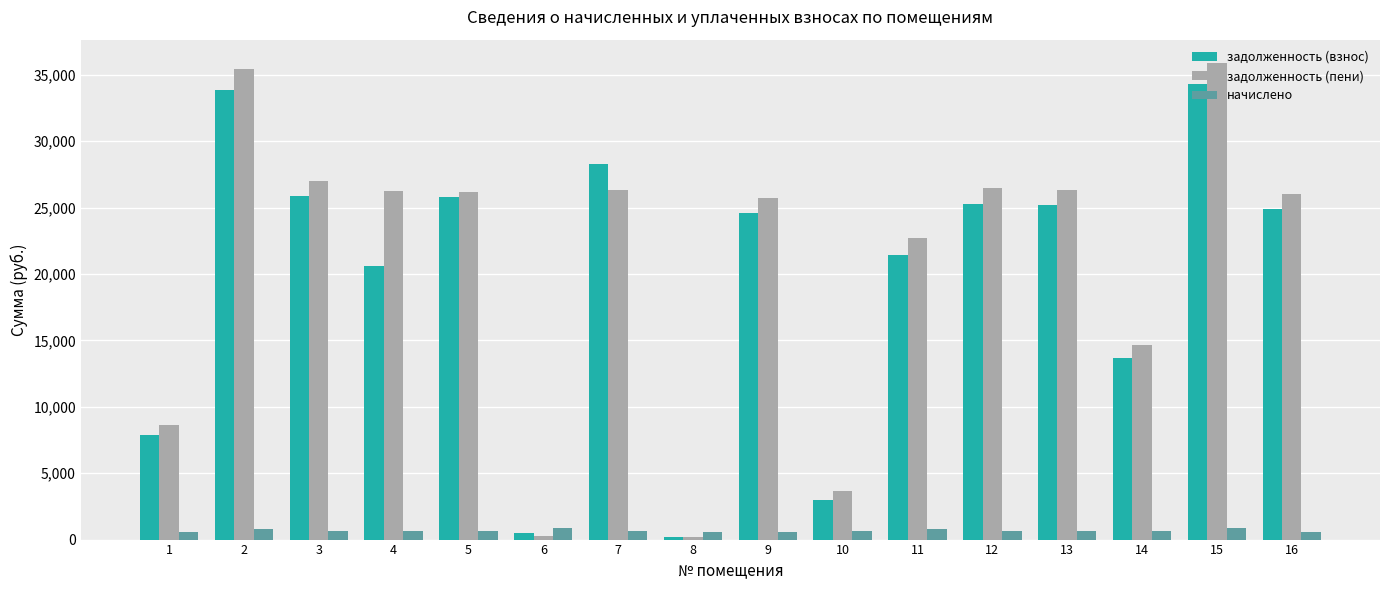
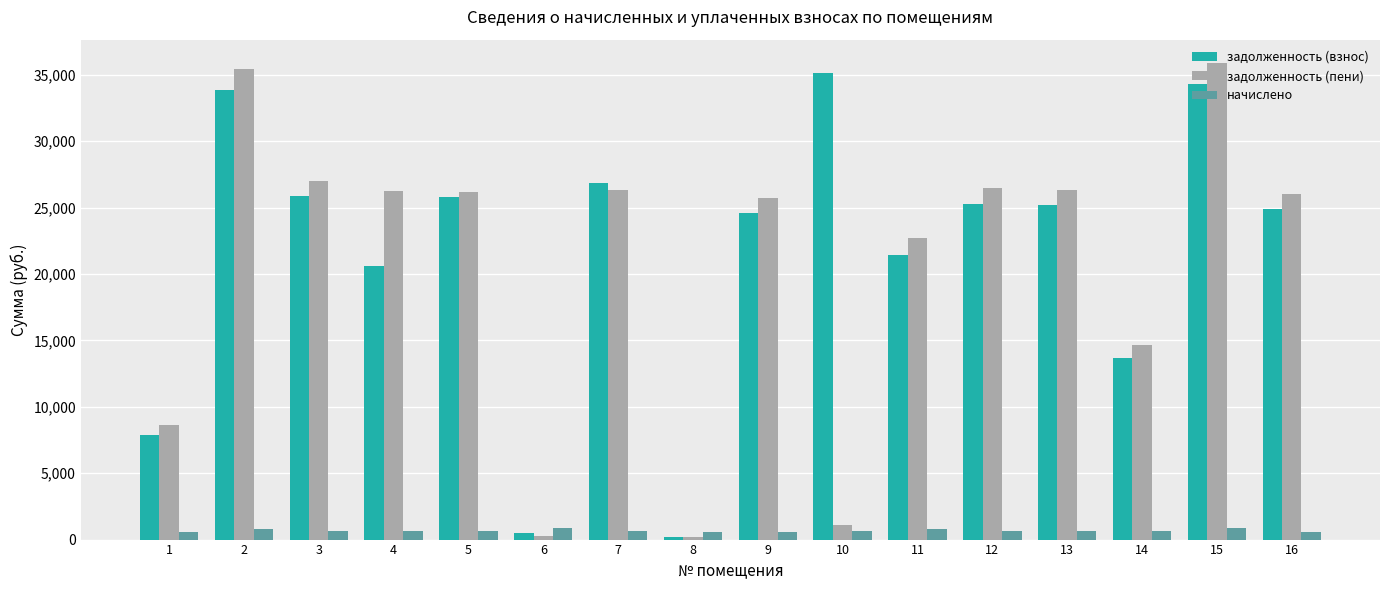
  {
    "задолженность (взнос)": {
      "1": "7,900",
      "2": "33,900",
      "3": "25,900",
      "4": "20,600",
      "5": "25,800",
      "6": "500",
-     "7": "28,300",
+     "7": "26,800",
      "9": "24,600",
-     "10": "3,000",
+     "10": "35,100",
      "11": "21,500",
      "12": "25,300",
      "13": "25,200",
      "14": "13,700",
      "15": "34,300",
      "16": "24,900"
    },
    "задолженность (пени)": {
      "1": "8,700",
      "2": "35,400",
      "3": "27,000",
      "4": "26,300",
      "5": "26,200",
      "6": "300",
      "7": "26,300",
      "8": "200",
      "9": "25,700",
-     "10": "3,700",
+     "10": "1,100",
      "11": "22,700",
      "12": "26,400",
      "13": "26,400",
      "14": "14,600",
      "15": "35,800",
      "16": "26,000"
    },
    "начислено": {
      "1": "600",
      "2": "800",
      "3": "600",
      "4": "600",
      "5": "600",
      "6": "800",
      "7": "700",
      "8": "600",
      "9": "600",
      "10": "600",
      "11": "800",
      "12": "600",
      "13": "600",
      "14": "600",
      "15": "800",
      "16": "600"
    }
  }
